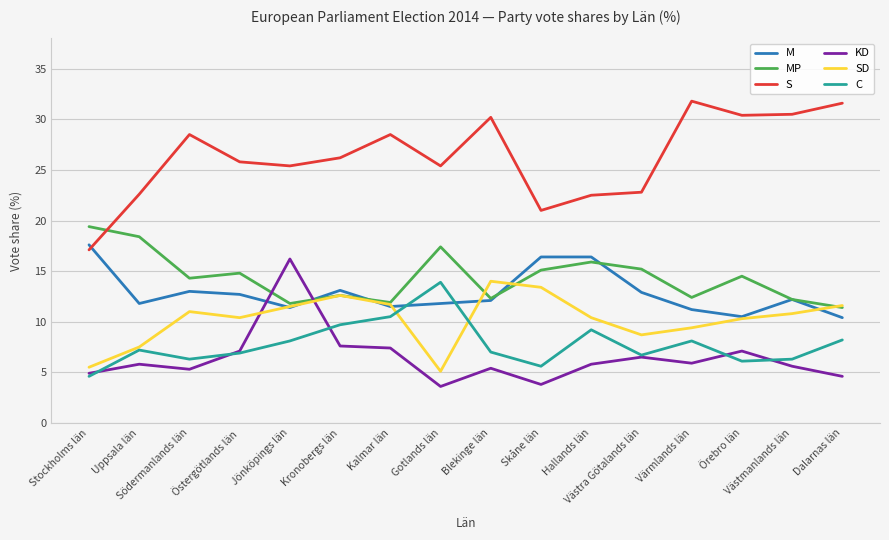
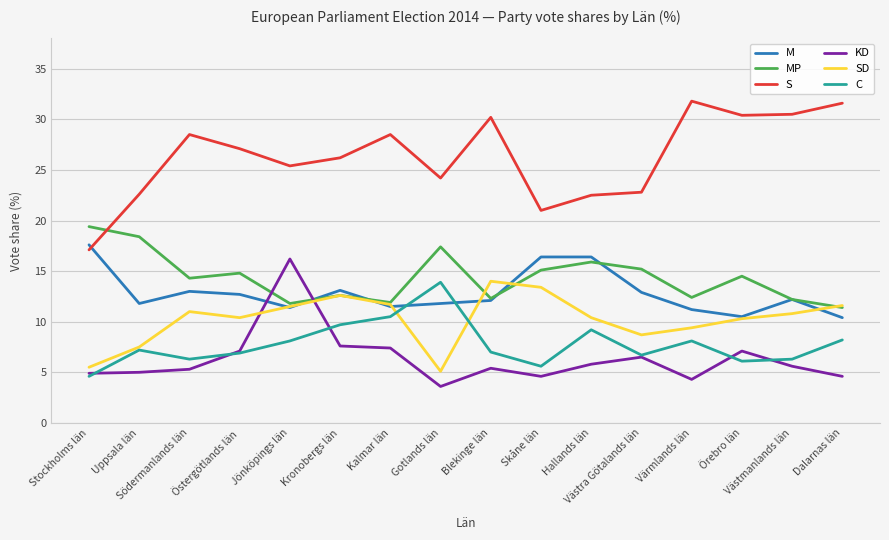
  {
    "MP": {
      "Stockholms län": 19.4,
      "Uppsala län": 18.4,
      "Södermanlands län": 14.3,
      "Östergötlands län": 14.8,
      "Jönköpings län": 11.8,
      "Gotlands län": 17.4,
      "Skåne län": 15.1,
      "Hallands län": 15.9,
      "Västra Götalands län": 15.2,
      "Värmlands län": 12.4,
      "Örebro län": 14.5
    },
    "S": {
      "Stockholms län": 17.1,
      "Uppsala län": 22.6,
      "Södermanlands län": 28.5,
-     "Östergötlands län": 25.8,
+     "Östergötlands län": 27.1,
      "Jönköpings län": 25.4,
      "Kronobergs län": 26.2,
      "Kalmar län": 28.5,
-     "Gotlands län": 25.4,
+     "Gotlands län": 24.2,
      "Blekinge län": 30.2,
      "Skåne län": 21.0,
      "Hallands län": 22.5,
      "Västra Götalands län": 22.8,
      "Värmlands län": 31.8,
      "Örebro län": 30.4,
      "Västmanlands län": 30.5,
      "Dalarnas län": 31.6
    },
    "KD": {
      "Stockholms län": 4.9,
-     "Uppsala län": 5.8,
+     "Uppsala län": 5.0,
      "Södermanlands län": 5.3,
      "Jönköpings län": 16.2,
      "Kronobergs län": 7.6,
      "Kalmar län": 7.4,
      "Gotlands län": 3.6,
      "Blekinge län": 5.4,
-     "Skåne län": 3.8,
+     "Skåne län": 4.6,
      "Hallands län": 5.8,
-     "Värmlands län": 5.9,
+     "Värmlands län": 4.3,
      "Örebro län": 7.1,
      "Västmanlands län": 5.6,
      "Dalarnas län": 4.6
    },
    "SD": {
      "Stockholms län": 5.5,
      "Uppsala län": 7.5,
      "Södermanlands län": 11.0,
      "Östergötlands län": 10.4,
      "Gotlands län": 5.1,
      "Blekinge län": 14.0,
      "Skåne län": 13.4,
      "Hallands län": 10.4,
      "Västra Götalands län": 8.7,
      "Värmlands län": 9.4,
      "Västmanlands län": 10.8
    }
  }
